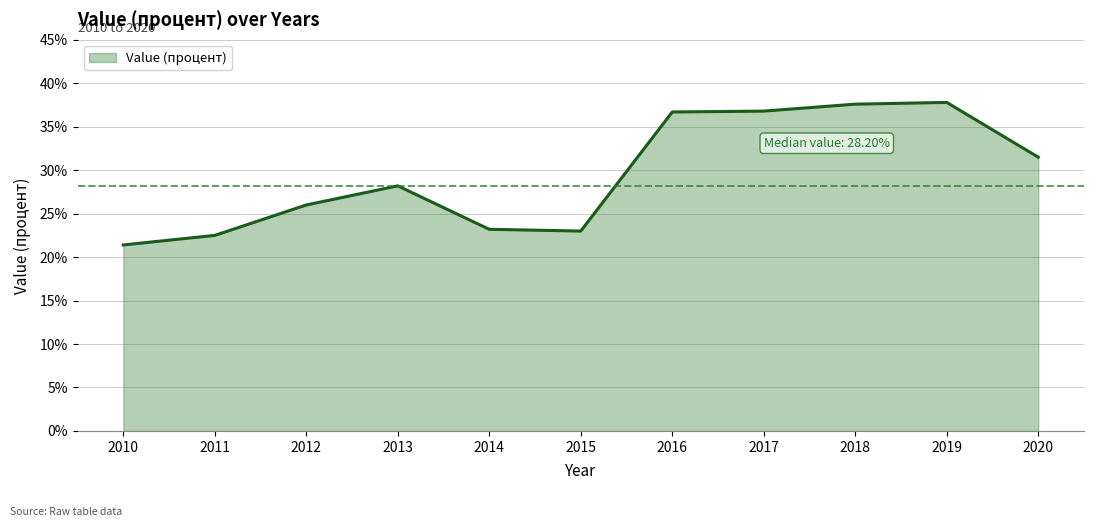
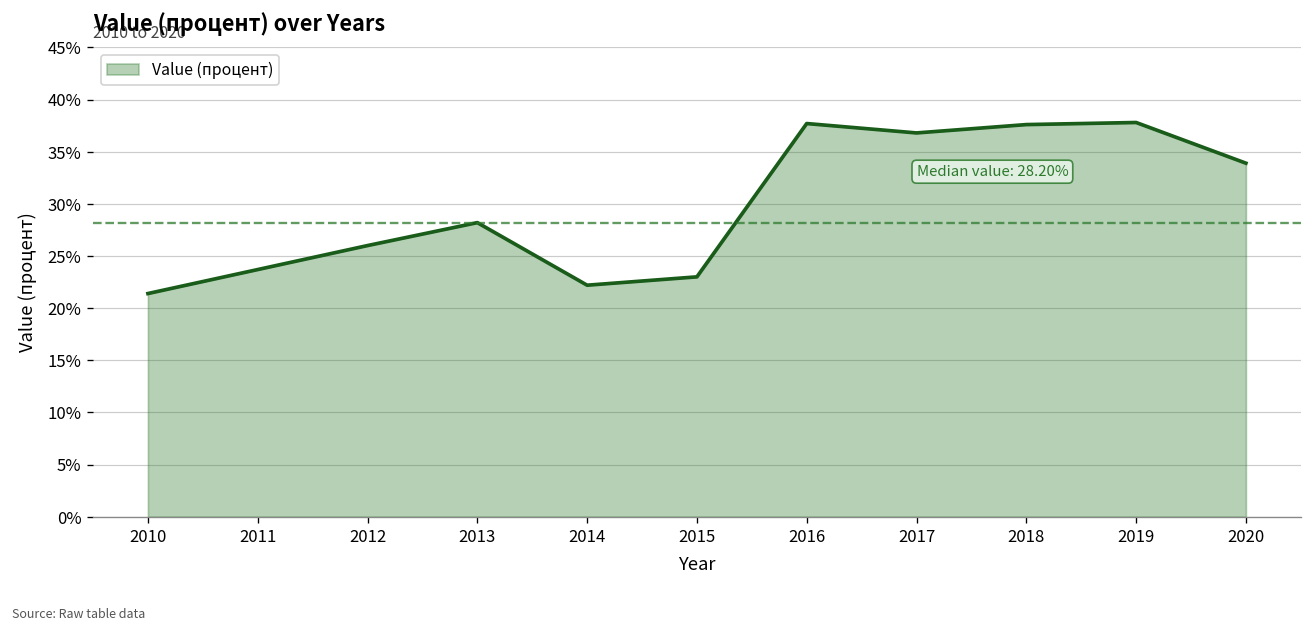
  {
    "2010": "21%",
-   "2011": "23%",
+   "2011": "24%",
    "2012": "26%",
    "2013": "28%",
-   "2014": "23%",
+   "2014": "22%",
    "2015": "23%",
-   "2016": "37%",
+   "2016": "38%",
    "2017": "37%",
    "2018": "38%",
    "2019": "38%",
-   "2020": "32%"
+   "2020": "34%"
  }
